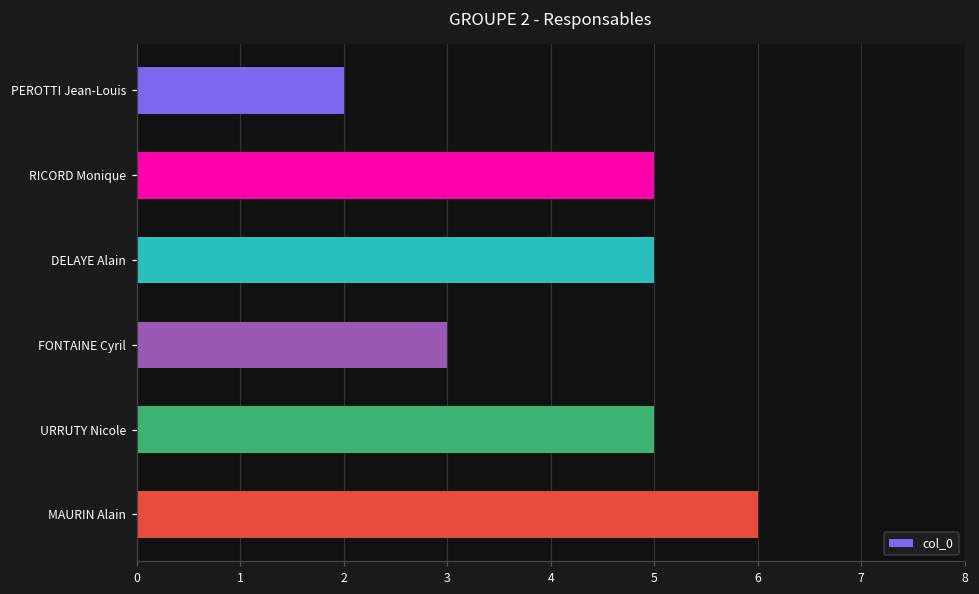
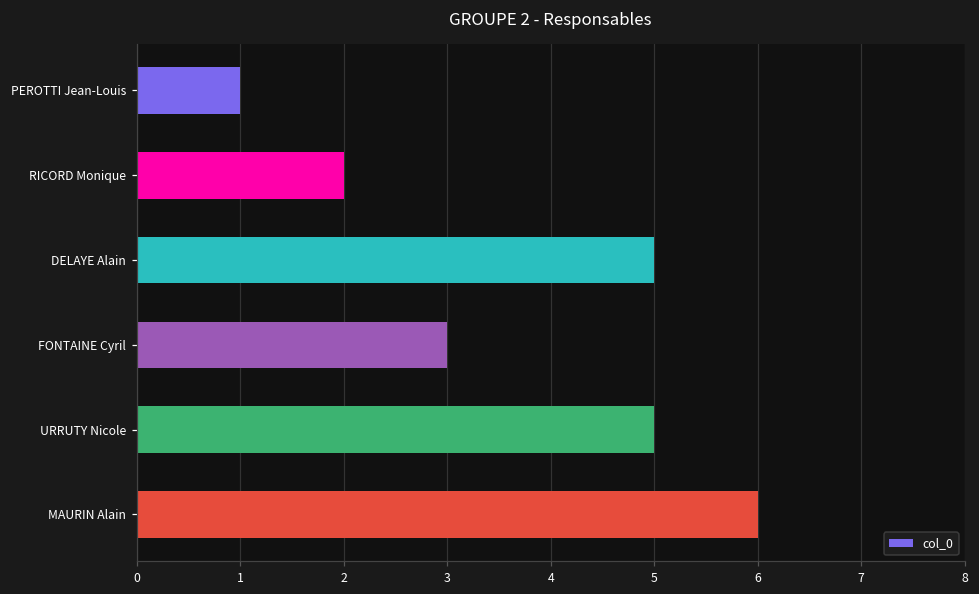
  {
-   "PEROTTI Jean-Louis": 2,
-   "RICORD Monique": 5,
+   "PEROTTI Jean-Louis": 1,
+   "RICORD Monique": 2,
    "DELAYE Alain": 5,
    "FONTAINE Cyril": 3,
    "URRUTY Nicole": 5,
    "MAURIN Alain": 6
  }
